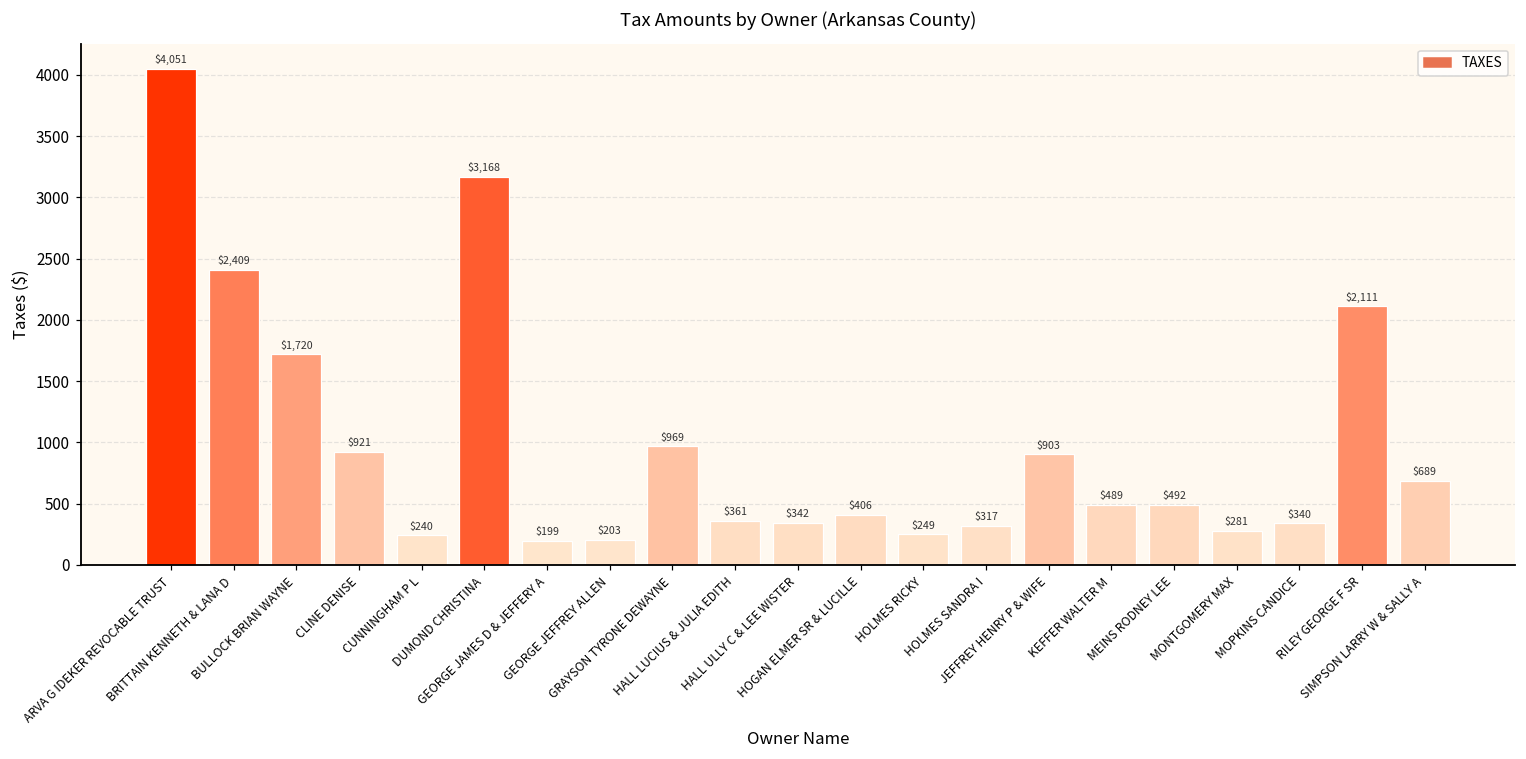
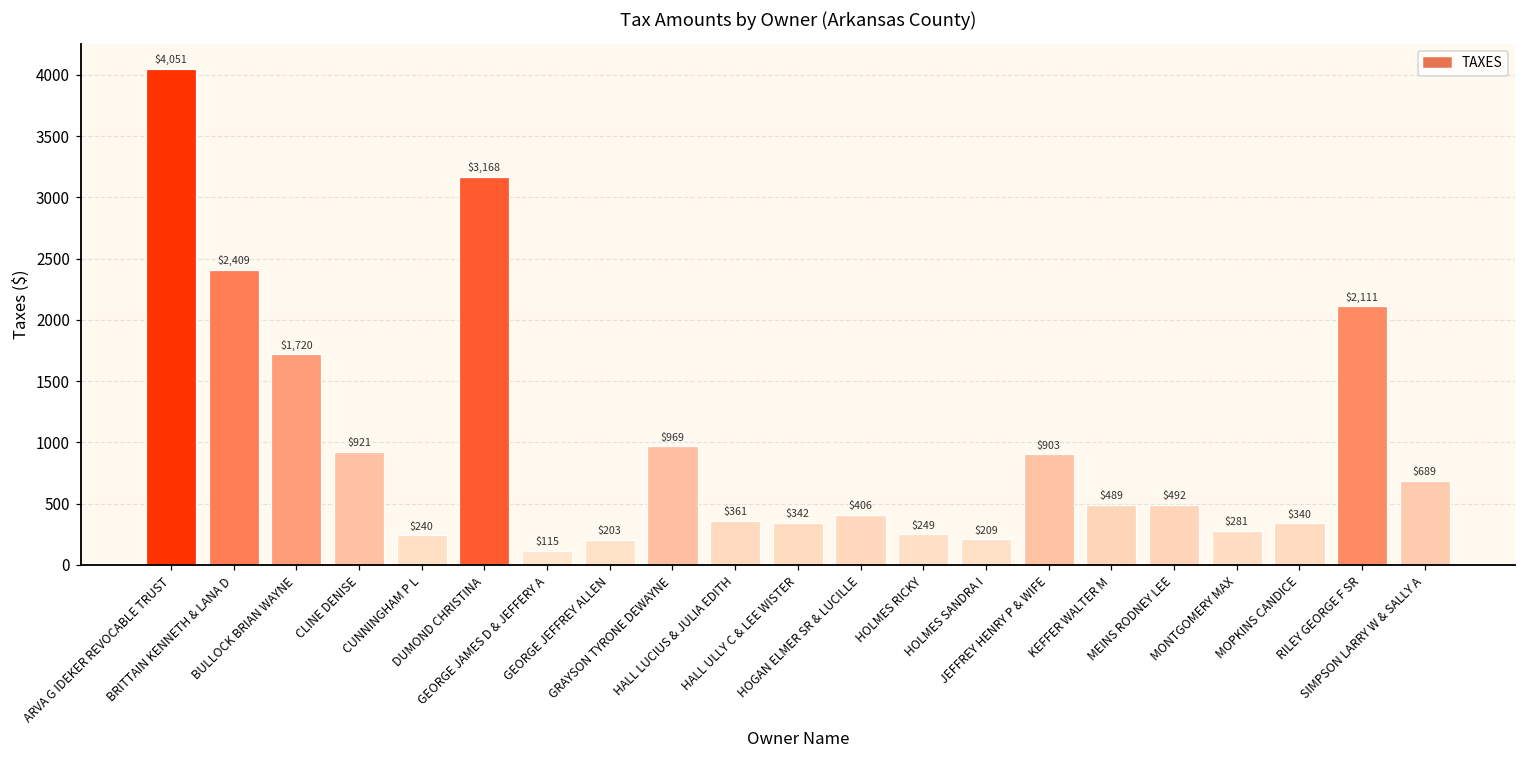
  {
    "ARVA G IDEKER REVOCABLE TRUST": "$4,051",
    "BRITTAIN KENNETH & LANA D": "$2,409",
    "BULLOCK BRIAN WAYNE": "$1,720",
    "CLINE DENISE": "$921",
    "CUNNINGHAM P L": "$240",
    "DUMOND CHRISTINA": "$3,168",
-   "GEORGE JAMES D & JEFFERY A": "$199",
+   "GEORGE JAMES D & JEFFERY A": "$115",
    "GEORGE JEFFREY ALLEN": "$203",
    "GRAYSON TYRONE DEWAYNE": "$969",
    "HALL LUCIUS & JULIA EDITH": "$361",
    "HALL ULLY C & LEE WISTER": "$342",
    "HOGAN ELMER SR & LUCILLE": "$406",
    "HOLMES RICKY": "$249",
-   "HOLMES SANDRA I": "$317",
+   "HOLMES SANDRA I": "$209",
    "JEFFREY HENRY P & WIFE": "$903",
    "KEFFER WALTER M": "$489",
    "MEINS RODNEY LEE": "$492",
    "MONTGOMERY MAX": "$281",
    "MOPKINS CANDICE": "$340",
    "RILEY GEORGE F SR": "$2,111",
    "SIMPSON LARRY W & SALLY A": "$689"
  }
